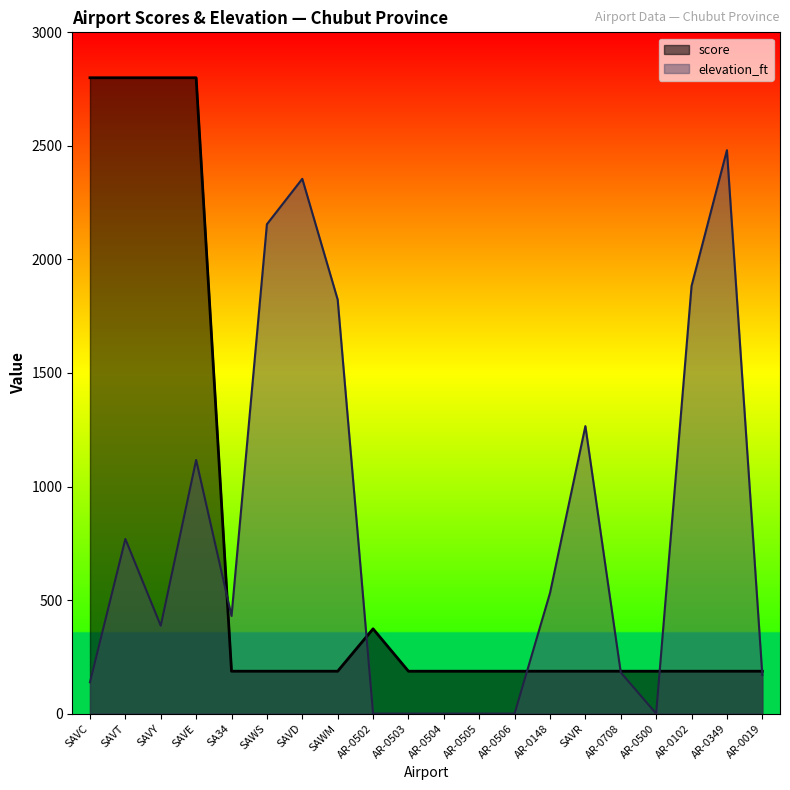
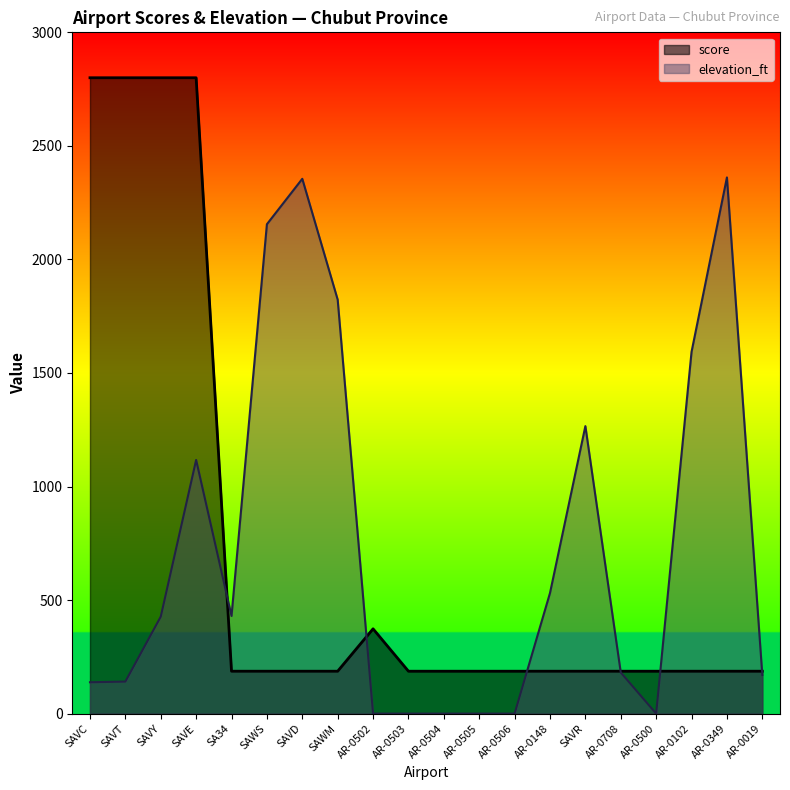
  {
    "score": {
      "SAVC": 2800,
      "SAVT": 2800,
      "SAVY": 2800,
      "SAVE": 2800,
      "SA34": 190,
      "SAWS": 190,
      "SAVD": 190,
      "SAWM": 190,
      "AR-0502": 370,
      "AR-0503": 190,
      "AR-0504": 190,
      "AR-0505": 190,
      "AR-0506": 190,
      "AR-0148": 190,
      "SAVR": 190,
      "AR-0500": 190,
      "AR-0102": 190,
      "AR-0349": 190,
      "AR-0019": 190
    },
    "elevation_ft": {
      "SAVC": 140,
-     "SAVT": 770,
-     "SAVY": 390,
+     "SAVT": 140,
+     "SAVY": 430,
      "SAVE": 1120,
      "SA34": 430,
      "SAWS": 2160,
      "SAVD": 2360,
      "SAWM": 1820,
      "AR-0502": 0,
      "AR-0503": 0,
      "AR-0504": 0,
      "AR-0505": 0,
      "AR-0506": 0,
      "AR-0148": 530,
      "SAVR": 1270,
      "AR-0500": 0,
-     "AR-0102": 1880,
-     "AR-0349": 2480,
+     "AR-0102": 1590,
+     "AR-0349": 2360,
      "AR-0019": 170
    }
  }
